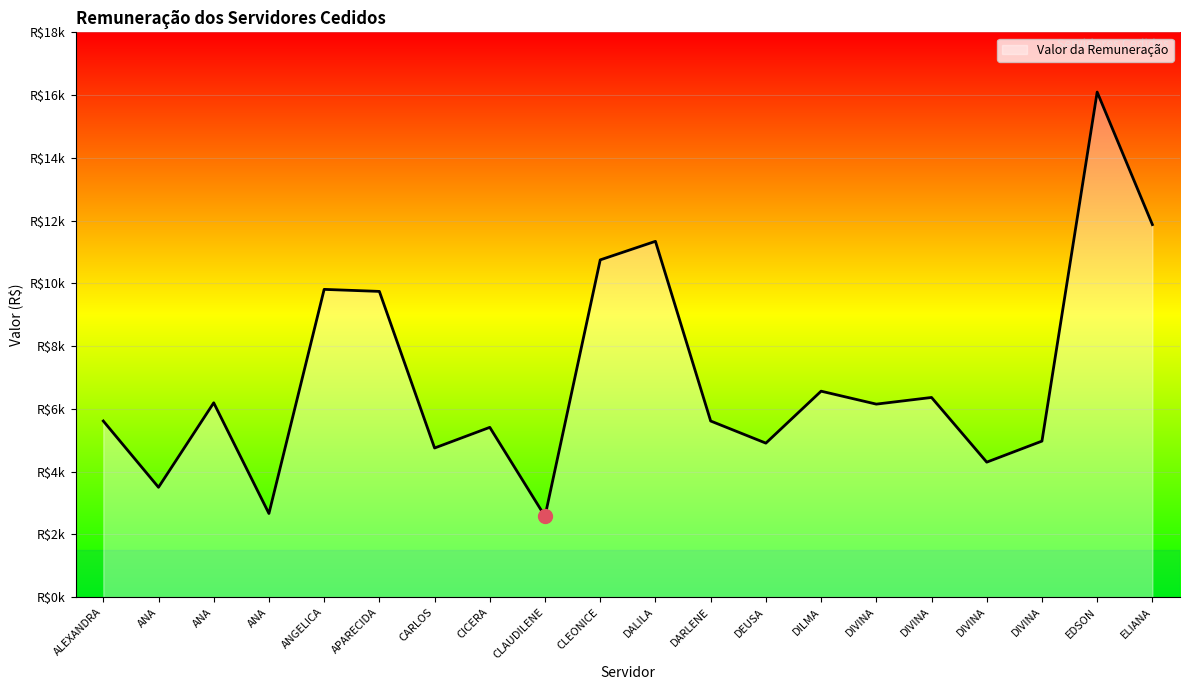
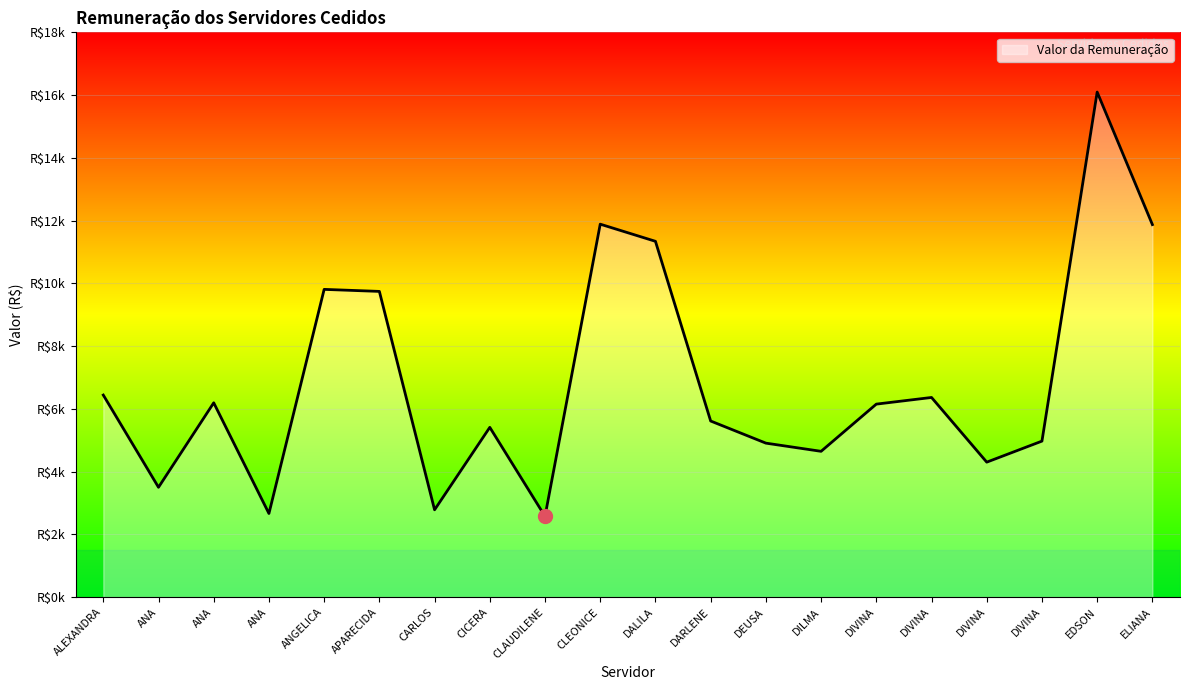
  {
    "Valor da Remuneração": {
-     "ALEXANDRA": "R$5600",
+     "ALEXANDRA": "R$6400",
      "ANGELICA": "R$9800",
      "APARECIDA": "R$9700",
-     "CARLOS": "R$4800",
+     "CARLOS": "R$2800",
      "CICERA": "R$5400",
-     "CLEONICE": "R$10700",
+     "CLEONICE": "R$11900",
      "DALILA": "R$11300",
      "DARLENE": "R$5600",
      "DEUSA": "R$4900",
-     "DILMA": "R$6600",
+     "DILMA": "R$4600",
      "EDSON": "R$16100",
      "ELIANA": "R$11900"
    }
  }
